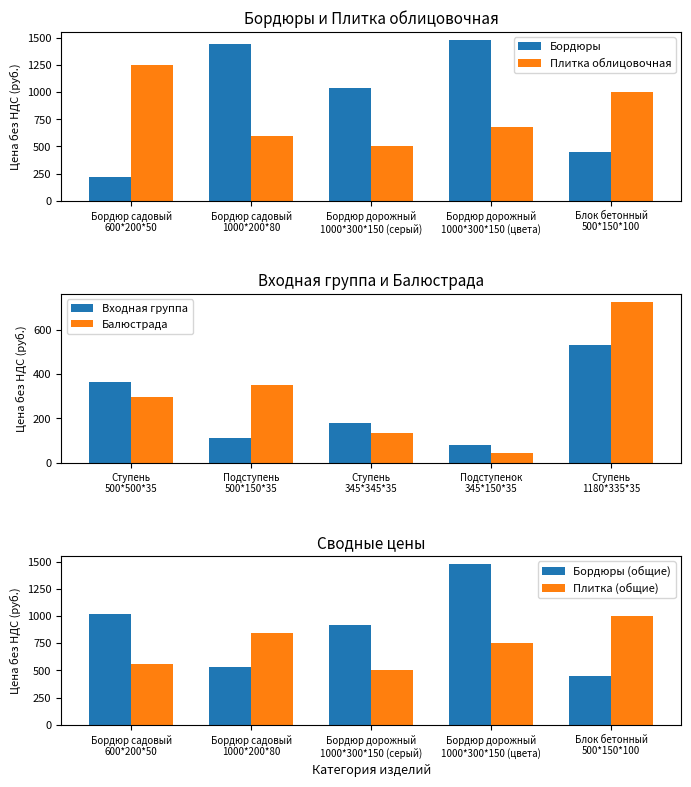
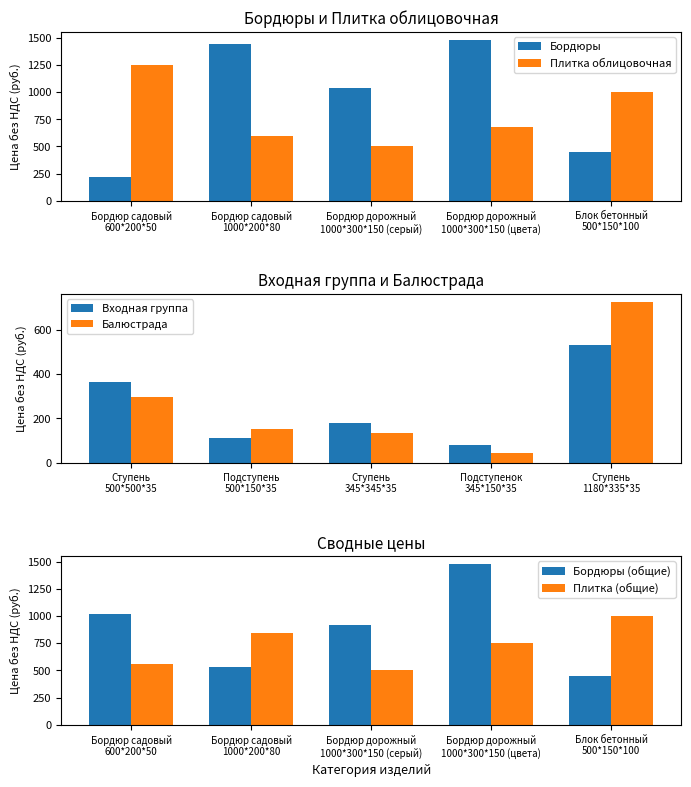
  {
    "Бордюры и Плитка облицовочная": {
      "Бордюры": {
        "Бордюр садовый 600*200*50": 220,
        "Бордюр садовый 1000*200*80": 1440,
        "Бордюр дорожный 1000*300*150 (серый)": 1030,
        "Бордюр дорожный 1000*300*150 (цвета)": 1480,
        "Блок бетонный 500*150*100": 450
      },
      "Плитка облицовочная": {
        "Бордюр садовый 600*200*50": 1250,
        "Бордюр садовый 1000*200*80": 590,
        "Бордюр дорожный 1000*300*150 (серый)": 510,
        "Бордюр дорожный 1000*300*150 (цвета)": 680,
        "Блок бетонный 500*150*100": 1000
      }
    },
    "Входная группа и Балюстрада": {
      "Входная группа": {
        "Ступень 500*500*35": 370,
        "Подступень 500*150*35": 110,
        "Ступень 345*345*35": 180,
        "Подступенок 345*150*35": 80,
        "Ступень 1180*335*35": 530
      },
      "Балюстрада": {
        "Ступень 500*500*35": 290,
-       "Подступень 500*150*35": 350,
+       "Подступень 500*150*35": 150,
        "Ступень 345*345*35": 140,
        "Подступенок 345*150*35": 50,
        "Ступень 1180*335*35": 730
      }
    },
    "Сводные цены": {
      "Бордюры (общие)": {
        "Бордюр садовый 600*200*50": 1020,
        "Бордюр садовый 1000*200*80": 530,
        "Бордюр дорожный 1000*300*150 (серый)": 920,
        "Бордюр дорожный 1000*300*150 (цвета)": 1480,
        "Блок бетонный 500*150*100": 450
      },
      "Плитка (общие)": {
        "Бордюр садовый 600*200*50": 560,
        "Бордюр садовый 1000*200*80": 840,
        "Бордюр дорожный 1000*300*150 (серый)": 510,
        "Бордюр дорожный 1000*300*150 (цвета)": 760,
        "Блок бетонный 500*150*100": 1000
      }
    }
  }
